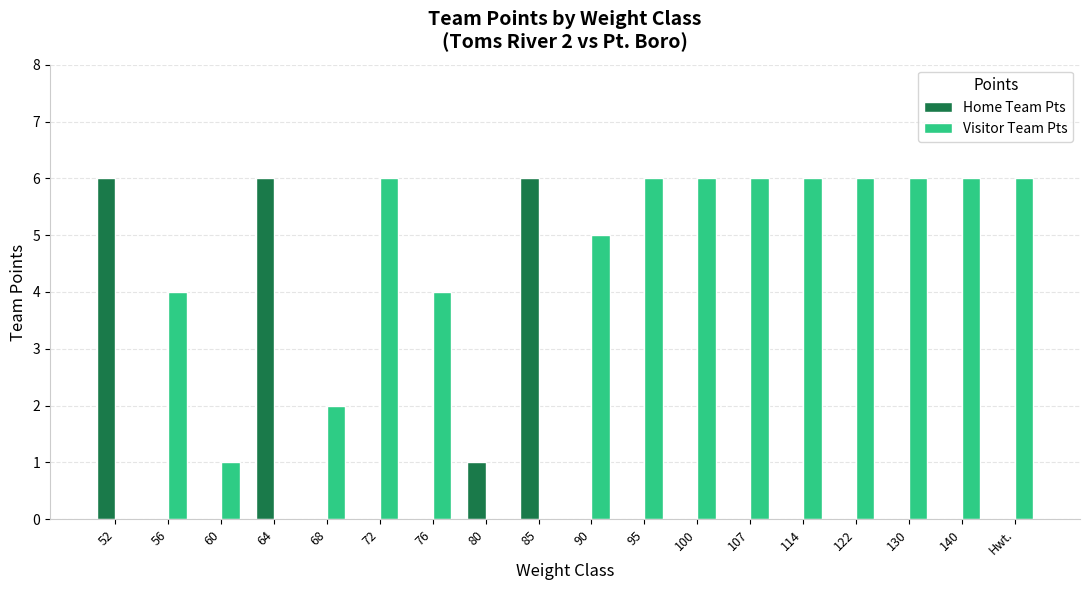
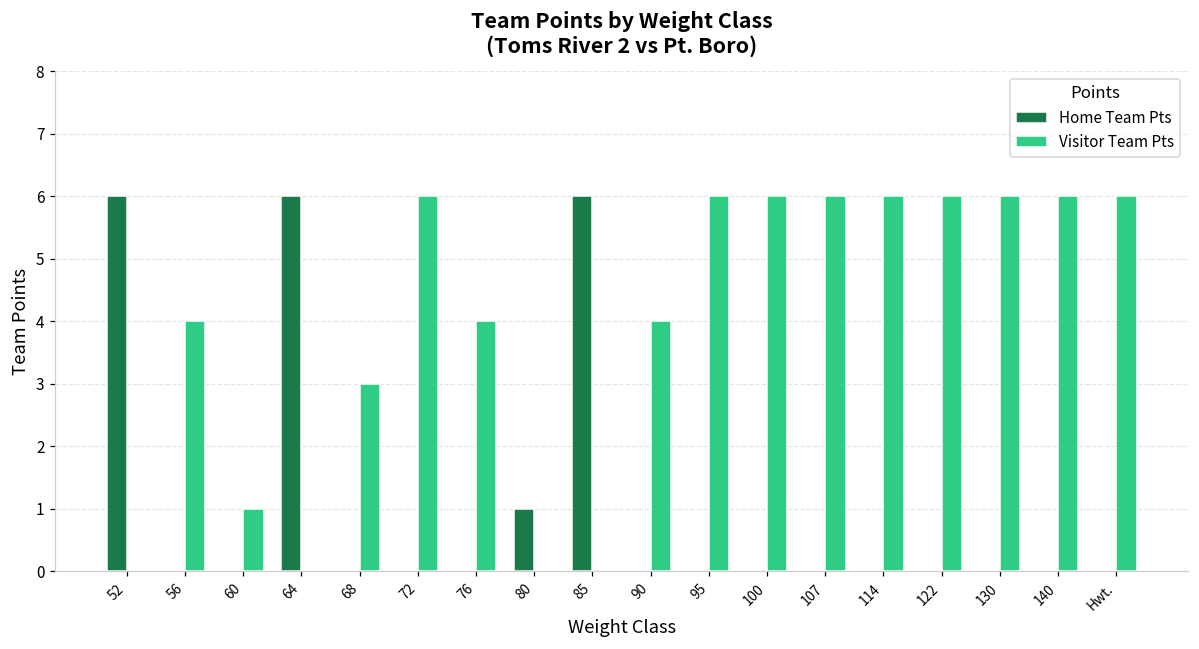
  {
    "Home Team Pts": {
      "52": 6,
      "56": 0,
      "60": 0,
      "64": 6,
      "68": 0,
      "72": 0,
      "76": 0,
      "80": 1,
      "85": 6,
      "90": 0,
      "95": 0,
      "100": 0,
      "107": 0,
      "114": 0,
      "122": 0,
      "130": 0,
      "140": 0,
      "Hwt.": 0
    },
    "Visitor Team Pts": {
      "52": 0,
      "56": 4,
      "60": 1,
      "64": 0,
-     "68": 2,
+     "68": 3,
      "72": 6,
      "76": 4,
      "80": 0,
      "85": 0,
-     "90": 5,
+     "90": 4,
      "95": 6,
      "100": 6,
      "107": 6,
      "114": 6,
      "122": 6,
      "130": 6,
      "140": 6,
      "Hwt.": 6
    }
  }
